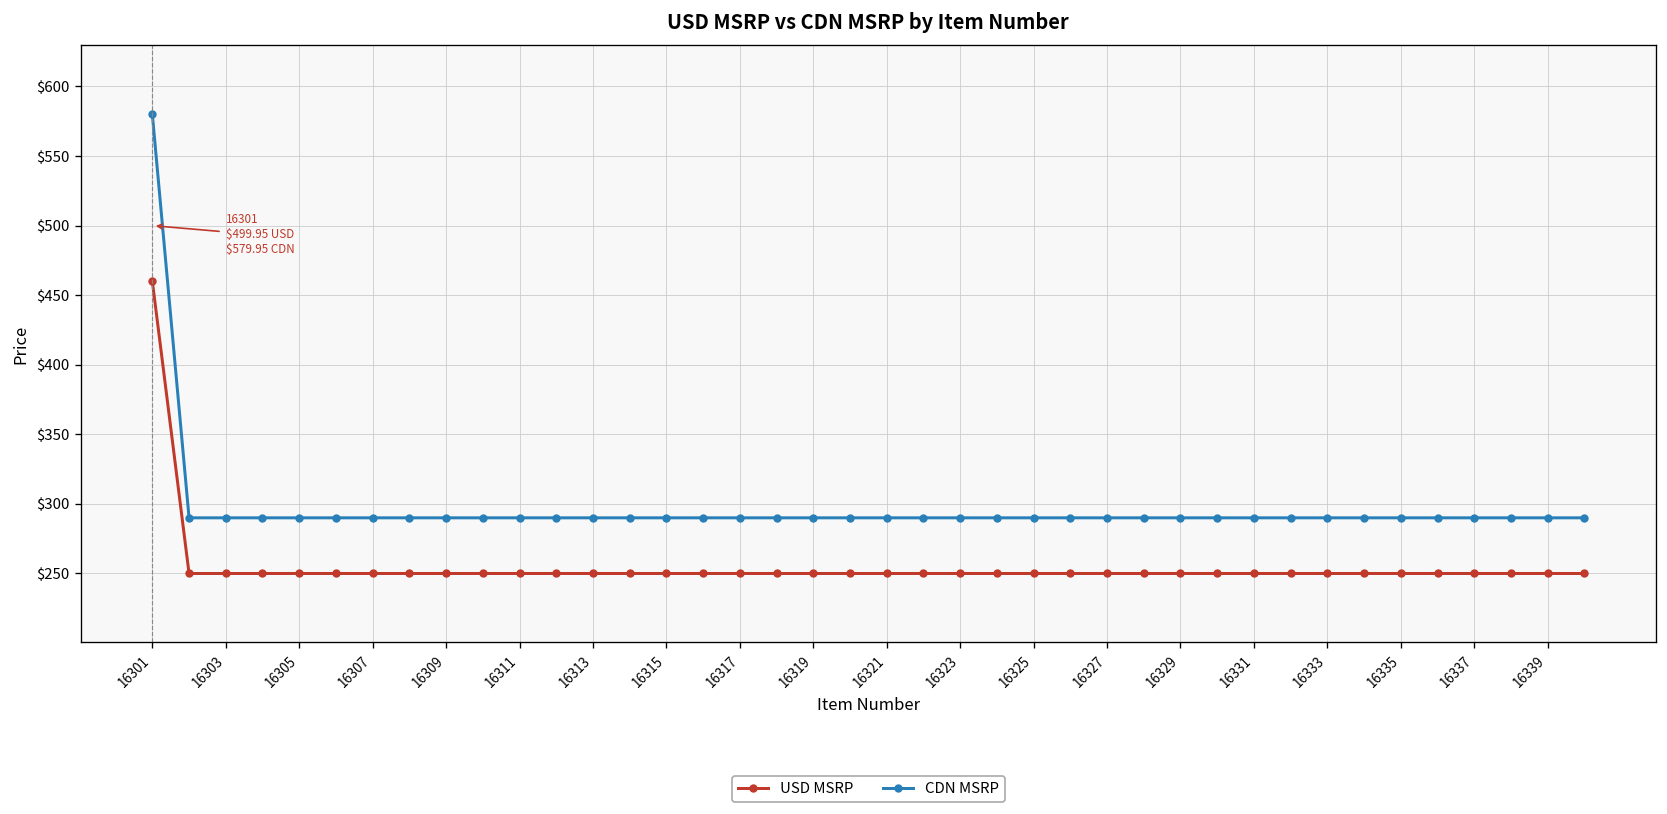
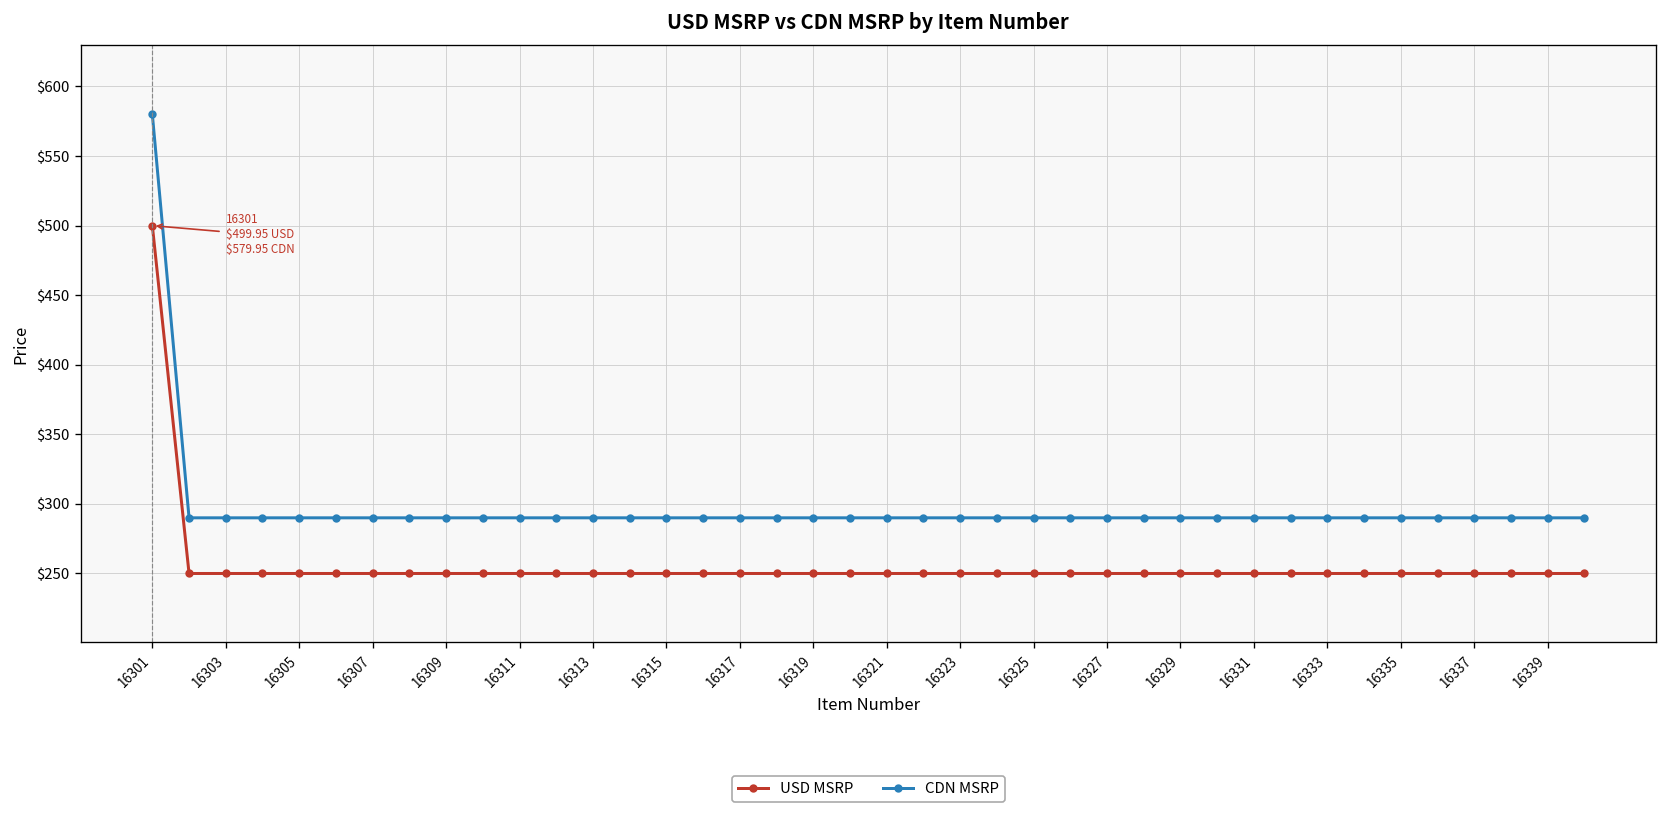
  {
    "USD MSRP": {
-     "16301": "$460",
+     "16301": "$500",
      "16303": "$250",
      "16305": "$250",
      "16307": "$250",
      "16309": "$250",
      "16311": "$250",
      "16313": "$250",
      "16315": "$250",
      "16317": "$250",
      "16319": "$250",
      "16321": "$250",
      "16323": "$250",
      "16325": "$250",
      "16327": "$250",
      "16329": "$250",
      "16331": "$250",
      "16333": "$250",
      "16335": "$250",
      "16337": "$250",
      "16339": "$250"
    },
    "CDN MSRP": {
      "16301": "$580",
      "16303": "$290",
      "16305": "$290",
      "16307": "$290",
      "16309": "$290",
      "16311": "$290",
      "16313": "$290",
      "16315": "$290",
      "16317": "$290",
      "16319": "$290",
      "16321": "$290",
      "16323": "$290",
      "16325": "$290",
      "16327": "$290",
      "16329": "$290",
      "16331": "$290",
      "16333": "$290",
      "16335": "$290",
      "16337": "$290",
      "16339": "$290"
    }
  }
